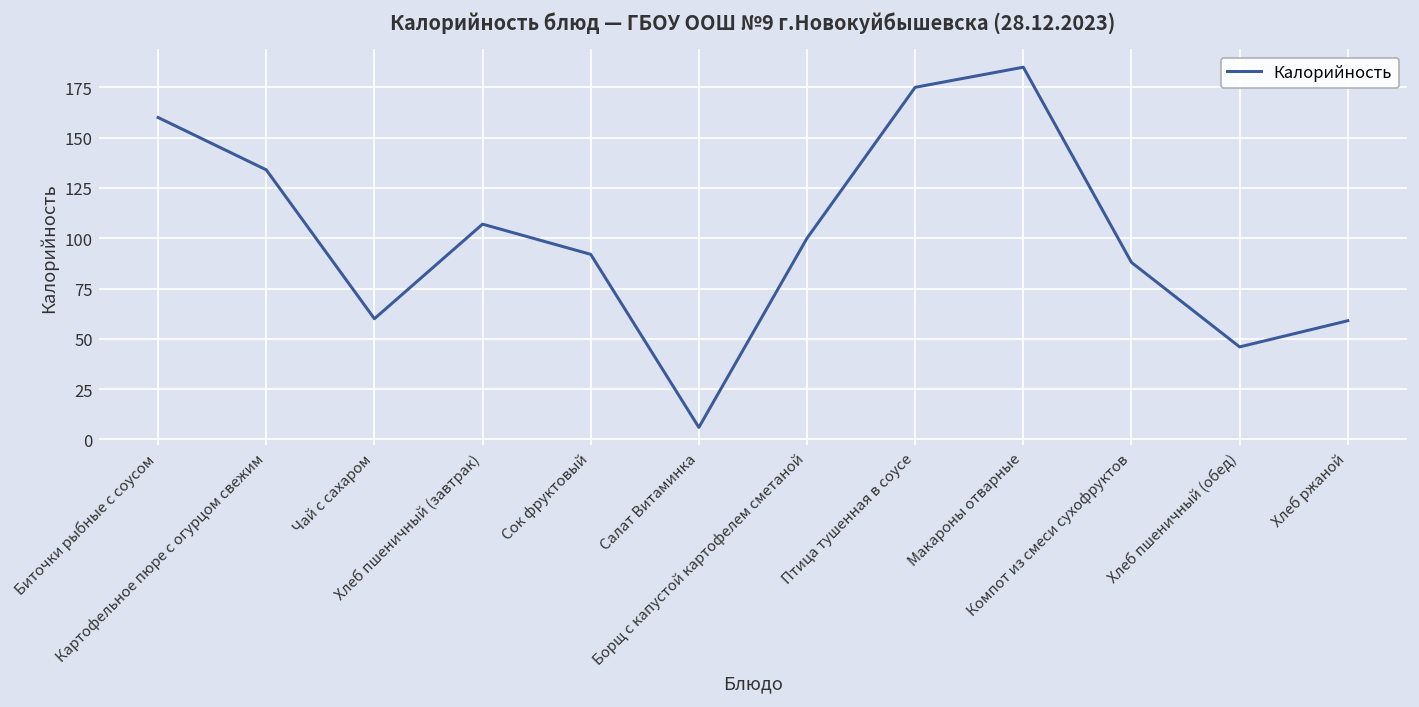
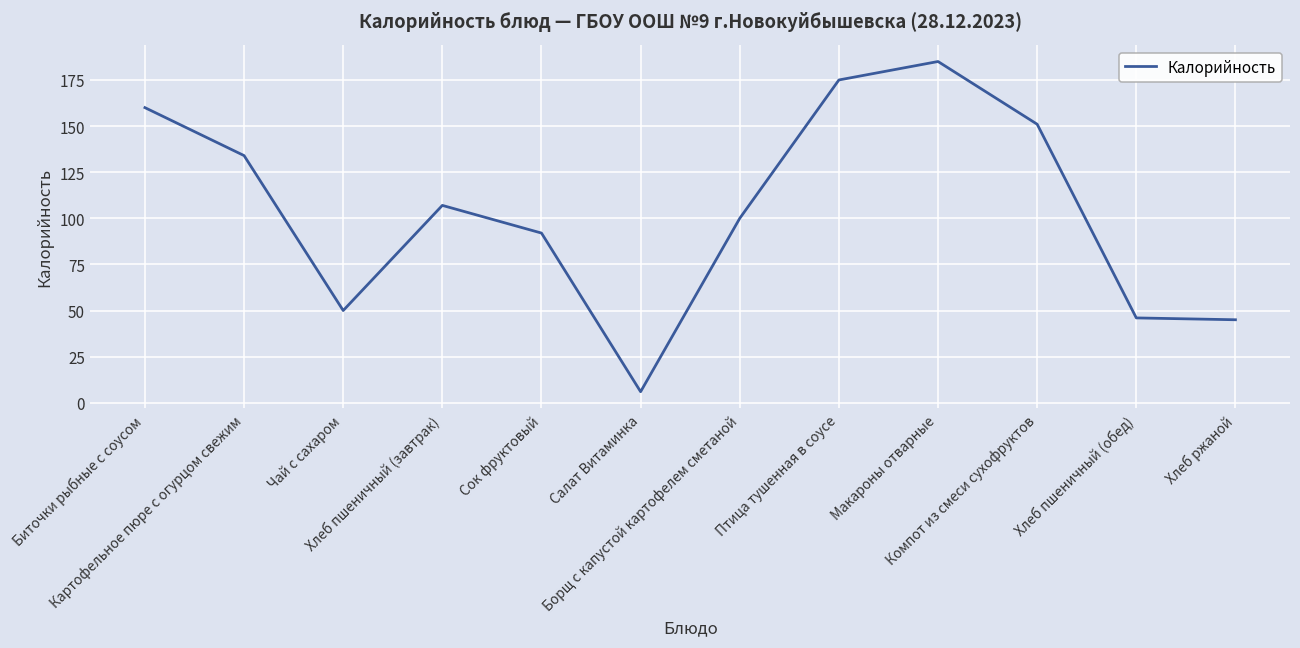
  {
    "Биточки рыбные с соусом": 160,
    "Картофельное пюре с огурцом свежим": 134,
-   "Чай с сахаром": 60,
+   "Чай с сахаром": 50,
    "Хлеб пшеничный (завтрак)": 107,
    "Сок фруктовый": 92,
    "Салат Витаминка": 6,
    "Борщ с капустой картофелем сметаной": 100,
    "Птица тушенная в соусе": 175,
    "Макароны отварные": 185,
-   "Компот из смеси сухофруктов": 88,
+   "Компот из смеси сухофруктов": 151,
    "Хлеб пшеничный (обед)": 46,
-   "Хлеб ржаной": 59
+   "Хлеб ржаной": 45
  }
